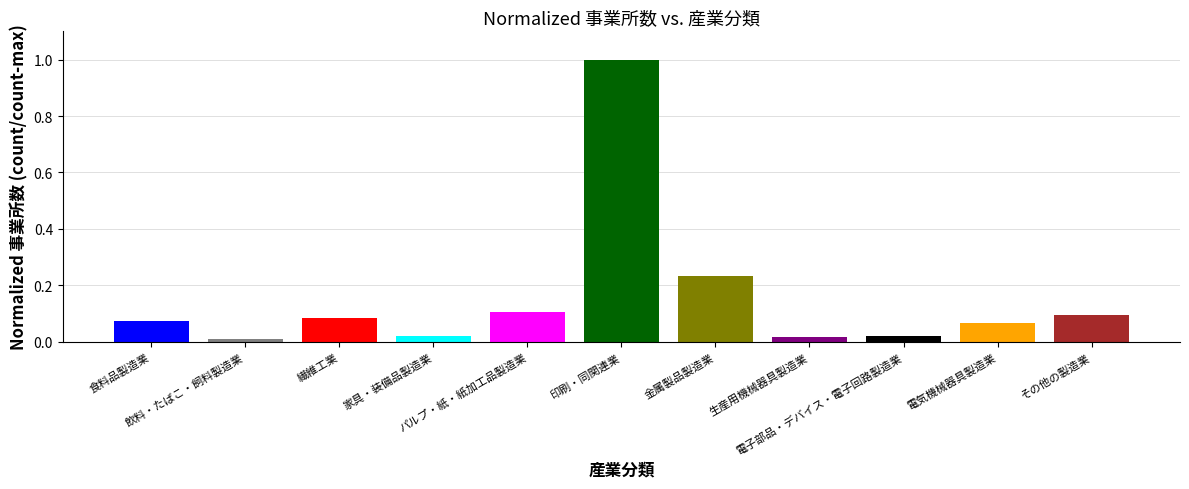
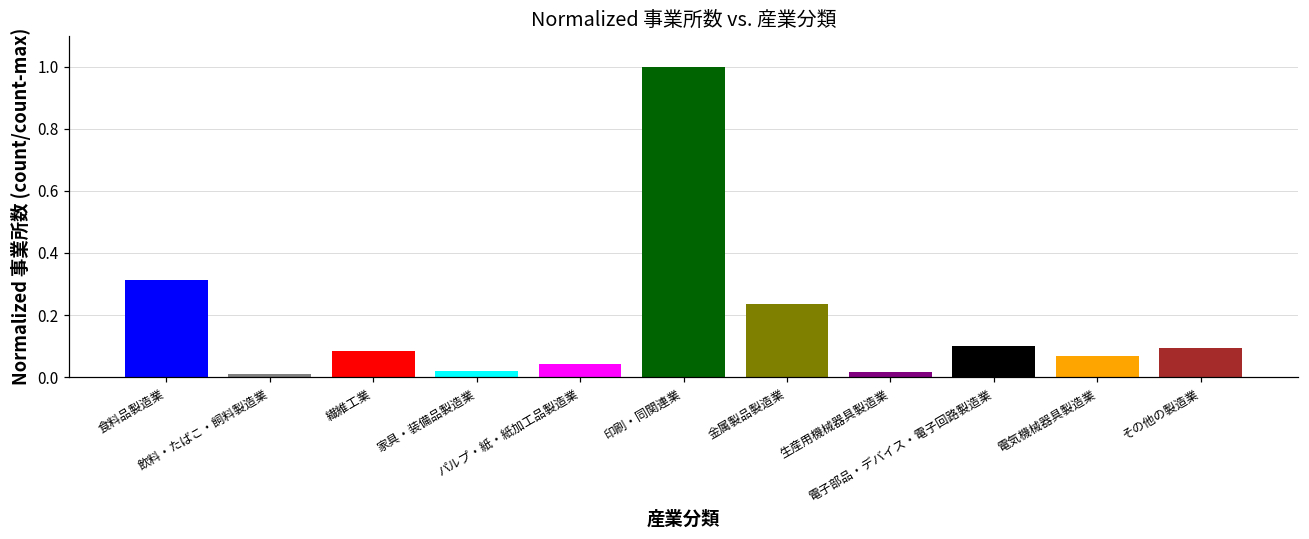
  {
-   "食料品製造業": 0.07,
+   "食料品製造業": 0.31,
    "飲料・たばこ・飼料製造業": 0.01,
    "繊維工業": 0.08,
    "家具・装備品製造業": 0.02,
-   "パルプ・紙・紙加工品製造業": 0.10,
+   "パルプ・紙・紙加工品製造業": 0.04,
    "印刷・同関連業": 1.00,
    "金属製品製造業": 0.23,
    "生産用機械器具製造業": 0.02,
-   "電子部品・デバイス・電子回路製造業": 0.02,
+   "電子部品・デバイス・電子回路製造業": 0.10,
    "電気機械器具製造業": 0.07,
    "その他の製造業": 0.09
  }
